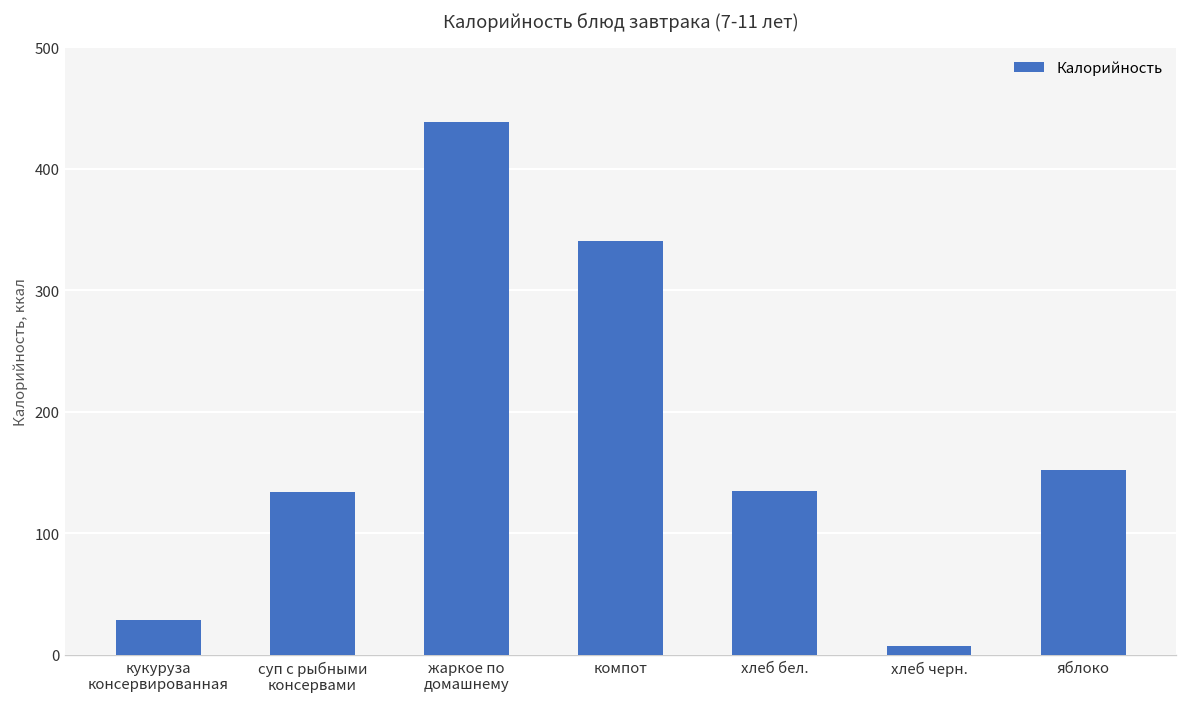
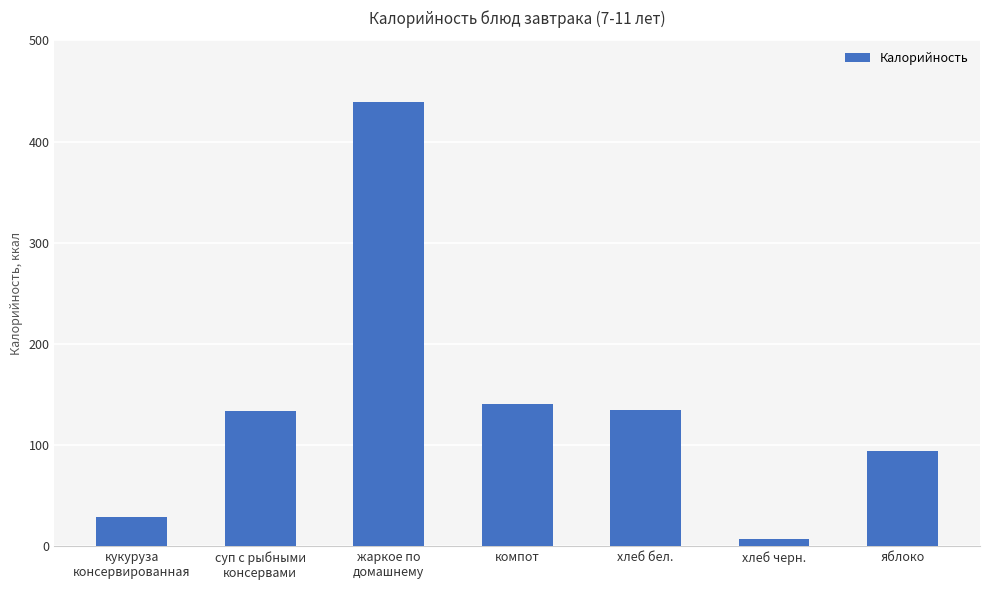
  {
    "кукуруза консервированная": 29,
    "суп с рыбными консервами": 134,
    "жаркое по домашнему": 439,
-   "компот": 341,
+   "компот": 141,
    "хлеб бел.": 135,
    "хлеб черн.": 7,
-   "яблоко": 152
+   "яблоко": 94
  }
